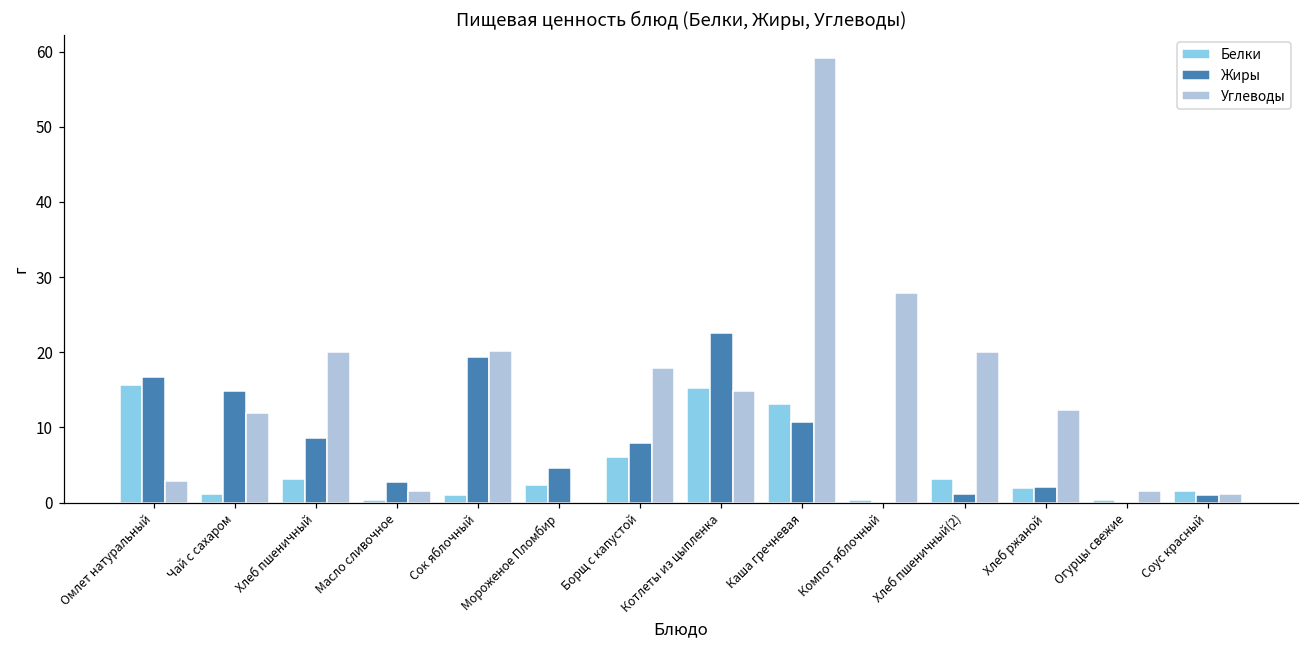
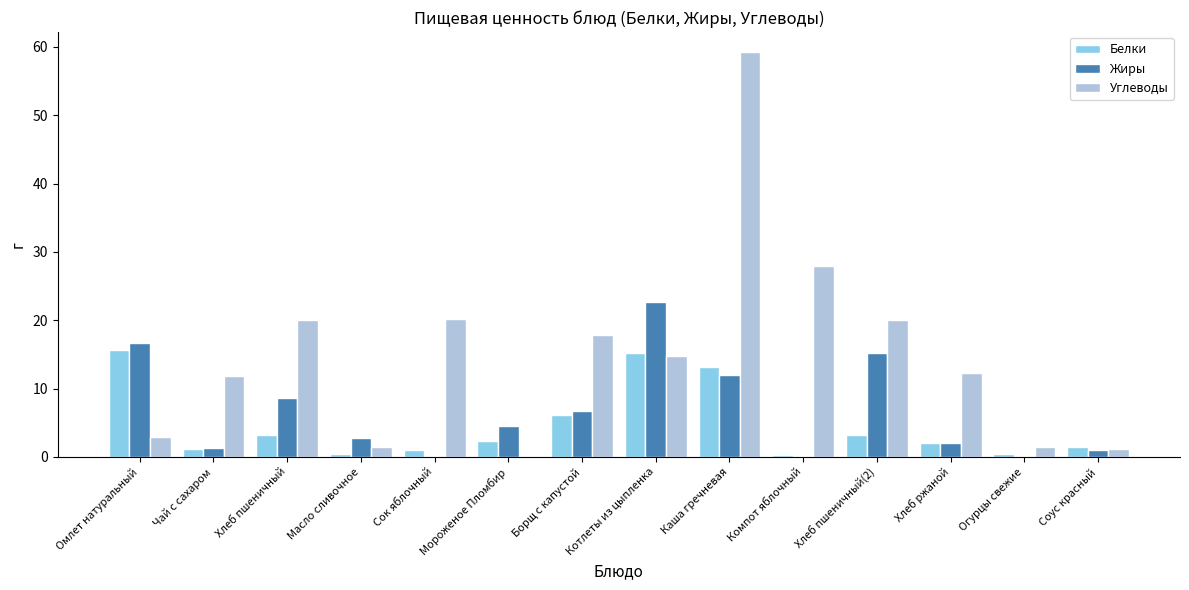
  {
    "Жиры": {
      "Омлет натуральный": 17,
-     "Чай с сахаром": 15,
+     "Чай с сахаром": 1,
      "Хлеб пшеничный": 9,
      "Масло сливочное": 3,
-     "Сок яблочный": 19,
+     "Сок яблочный": 0,
      "Мороженое Пломбир": 5,
-     "Борщ с капустой": 8,
+     "Борщ с капустой": 7,
      "Котлеты из цыпленка": 23,
-     "Каша гречневая": 11,
-     "Хлеб пшеничный(2)": 1,
+     "Каша гречневая": 12,
+     "Хлеб пшеничный(2)": 15,
      "Хлеб ржаной": 2,
      "Огурцы свежие": 0,
      "Соус красный": 1
    }
  }
